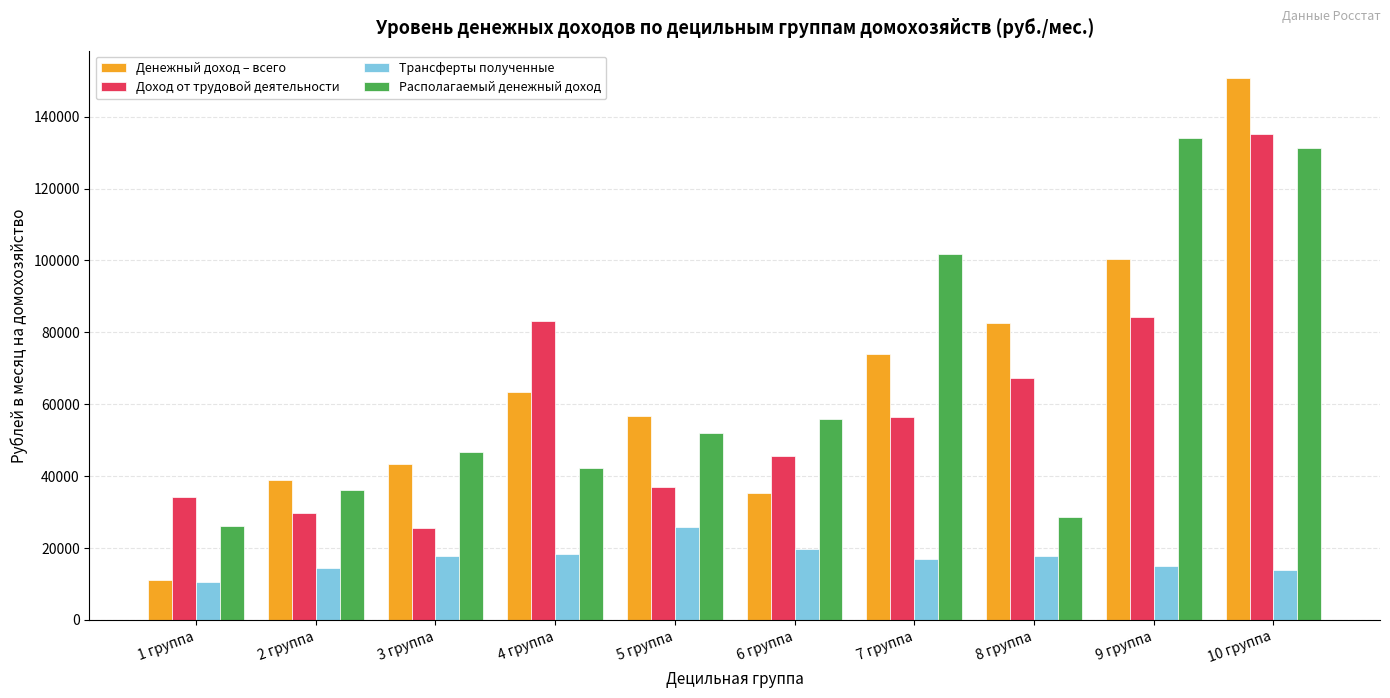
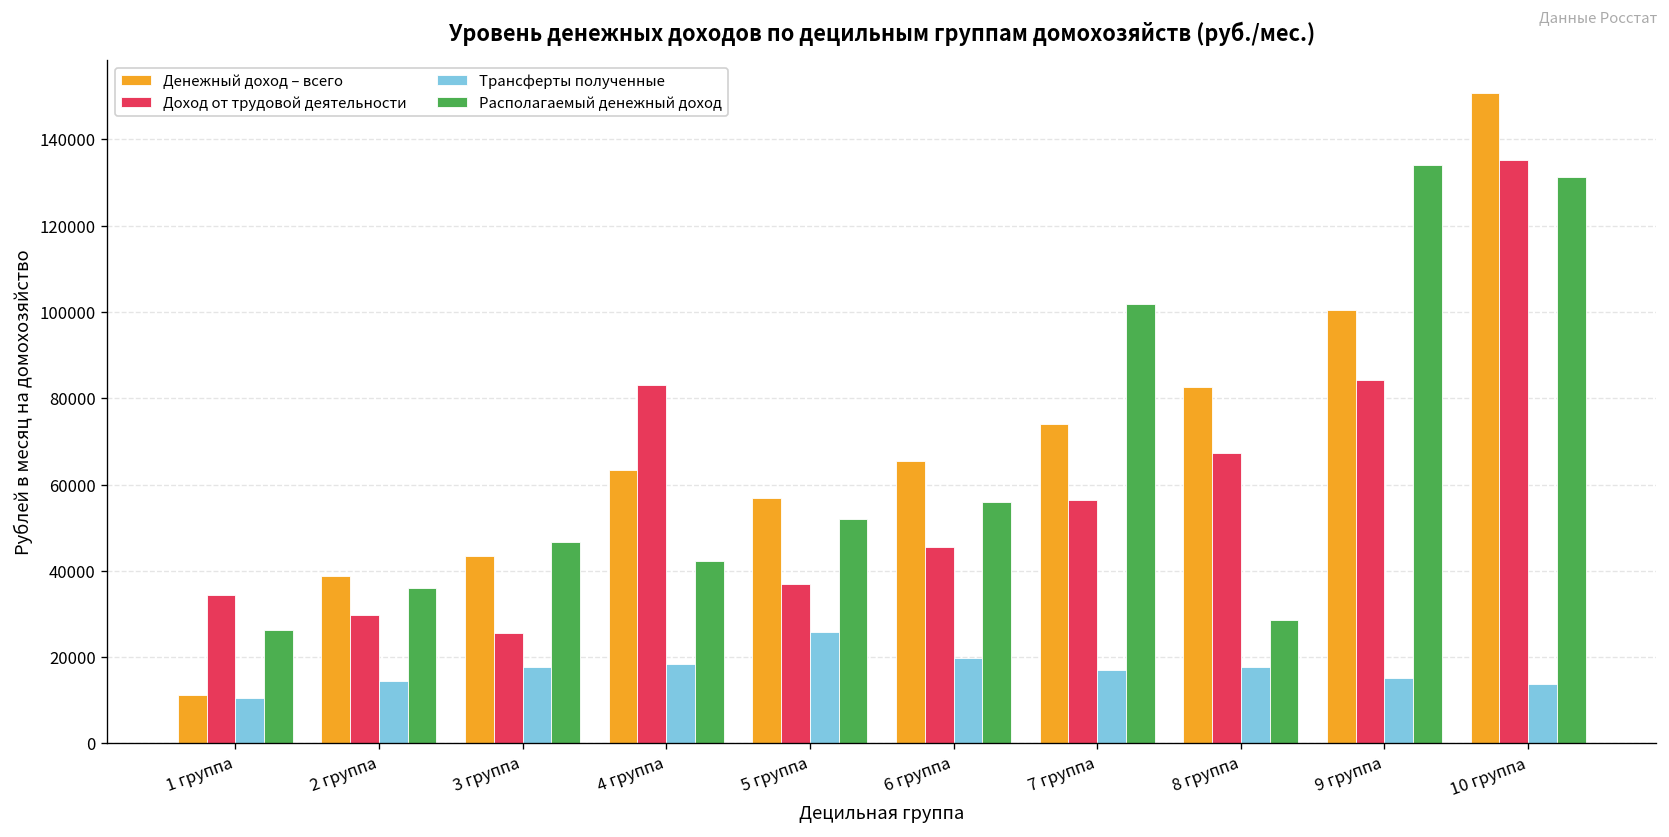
  {
    "Денежный доход – всего": {
      "1 группа": 11000,
      "2 группа": 39000,
      "3 группа": 43000,
      "4 группа": 63000,
      "5 группа": 57000,
-     "6 группа": 35000,
+     "6 группа": 66000,
      "7 группа": 74000,
      "8 группа": 83000,
      "9 группа": 100000,
      "10 группа": 151000
    },
    "Доход от трудовой деятельности": {
      "1 группа": 34000,
      "2 группа": 30000,
      "3 группа": 26000,
      "4 группа": 83000,
      "5 группа": 37000,
      "6 группа": 46000,
      "7 группа": 56000,
      "8 группа": 67000,
      "9 группа": 84000,
      "10 группа": 135000
    },
    "Трансферты полученные": {
      "1 группа": 11000,
      "2 группа": 15000,
      "3 группа": 18000,
      "4 группа": 18000,
      "5 группа": 26000,
      "6 группа": 20000,
      "7 группа": 17000,
      "8 группа": 18000,
      "9 группа": 15000,
      "10 группа": 14000
    },
    "Располагаемый денежный доход": {
      "1 группа": 26000,
      "2 группа": 36000,
      "3 группа": 47000,
      "4 группа": 42000,
      "5 группа": 52000,
      "6 группа": 56000,
      "7 группа": 102000,
      "8 группа": 29000,
      "9 группа": 134000,
      "10 группа": 131000
    }
  }
